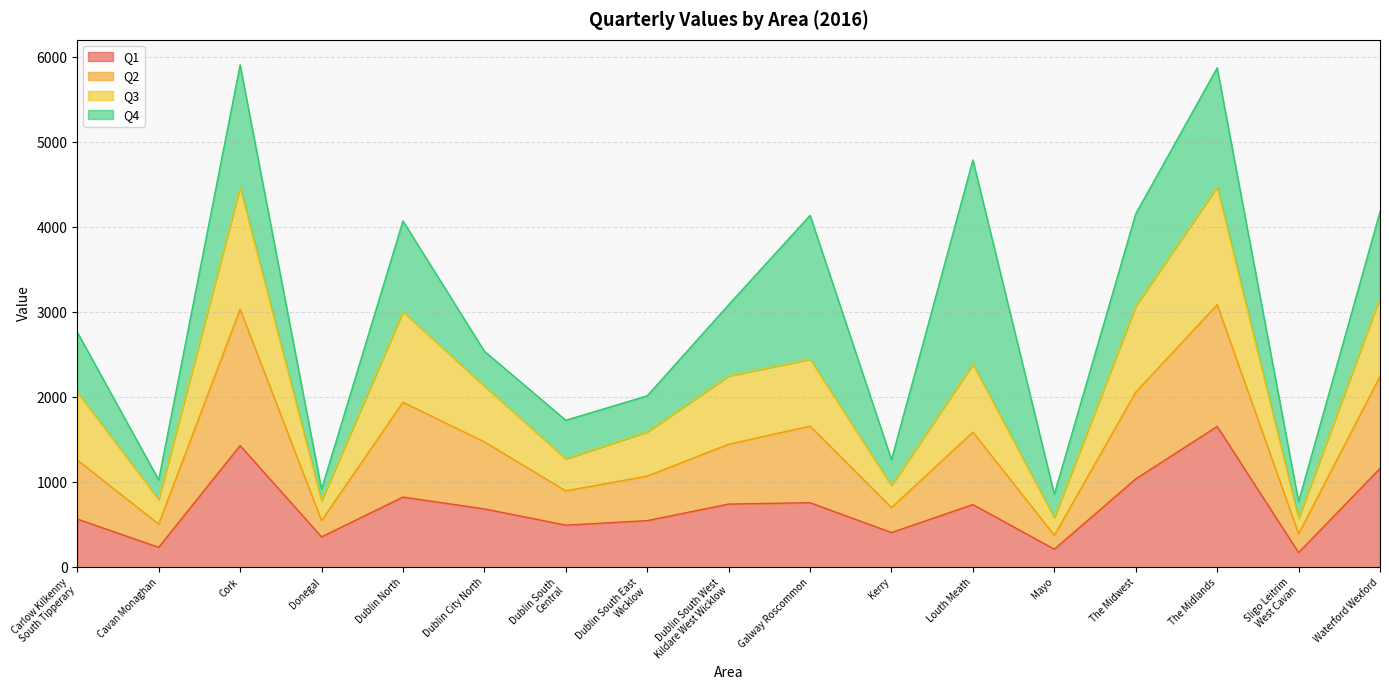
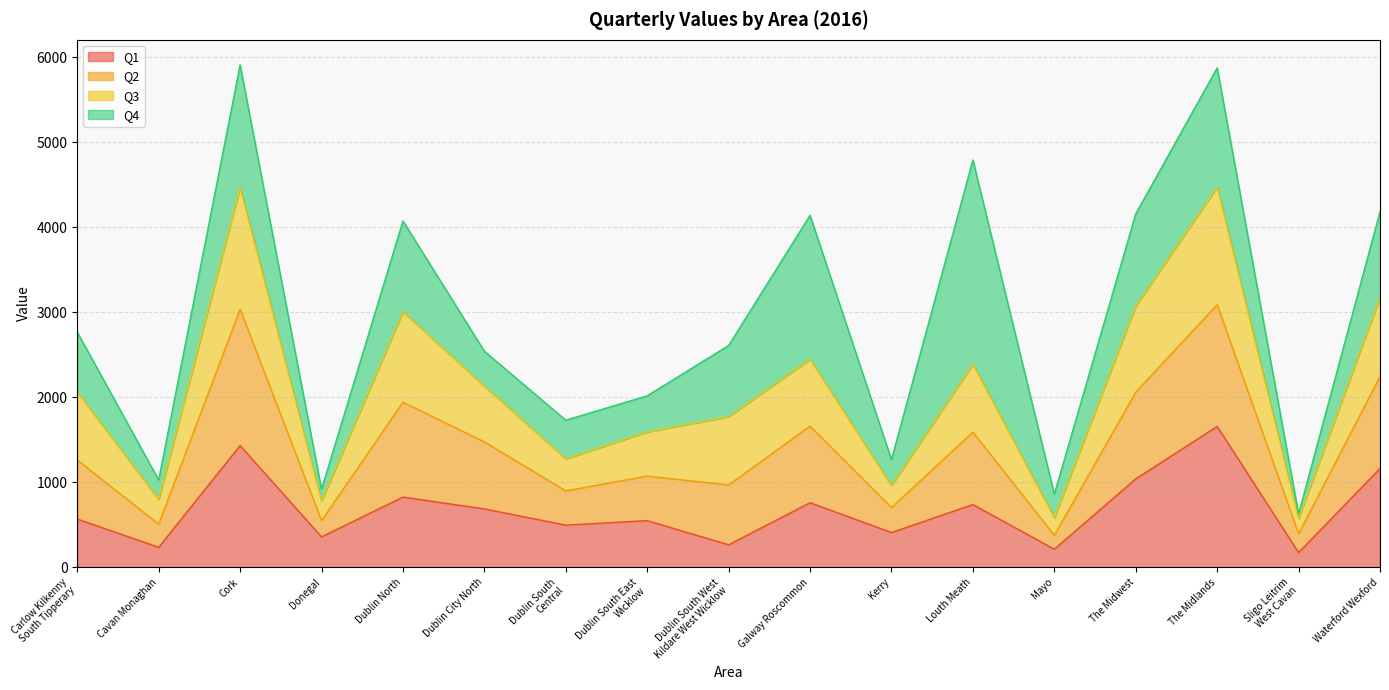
  {
    "Q1": {
      "Carlow Kilkenny South Tipperary": 600,
      "Cavan Monaghan": 200,
      "Cork": 1400,
      "Donegal": 400,
      "Dublin North": 800,
      "Dublin City North": 700,
      "Dublin South Central": 500,
      "Dublin South East Wicklow": 500,
-     "Dublin South West Kildare West Wicklow": 700,
+     "Dublin South West Kildare West Wicklow": 300,
      "Galway Roscommon": 800,
      "Kerry": 400,
      "Louth Meath": 700,
      "Mayo": 200,
      "The Midwest": 1000,
      "The Midlands": 1700,
      "Sligo Leitrim West Cavan": 200,
      "Waterford Wexford": 1200
    },
    "Q4": {
      "Carlow Kilkenny South Tipperary": 700,
      "Cavan Monaghan": 200,
      "Cork": 1400,
      "Donegal": 100,
      "Dublin North": 1100,
      "Dublin City North": 400,
      "Dublin South Central": 500,
      "Dublin South East Wicklow": 400,
      "Dublin South West Kildare West Wicklow": 800,
      "Galway Roscommon": 1700,
      "Kerry": 300,
      "Louth Meath": 2400,
      "Mayo": 300,
      "The Midwest": 1100,
      "The Midlands": 1400,
-     "Sligo Leitrim West Cavan": 200,
+     "Sligo Leitrim West Cavan": 100,
      "Waterford Wexford": 1000
    }
  }
